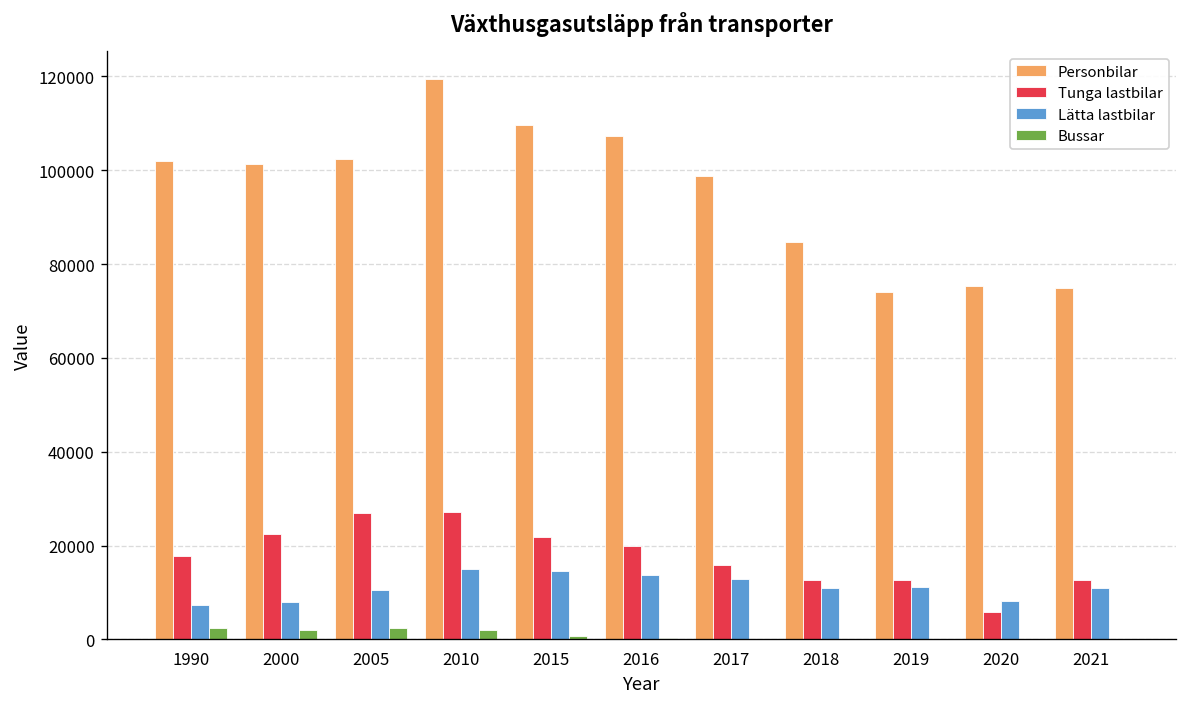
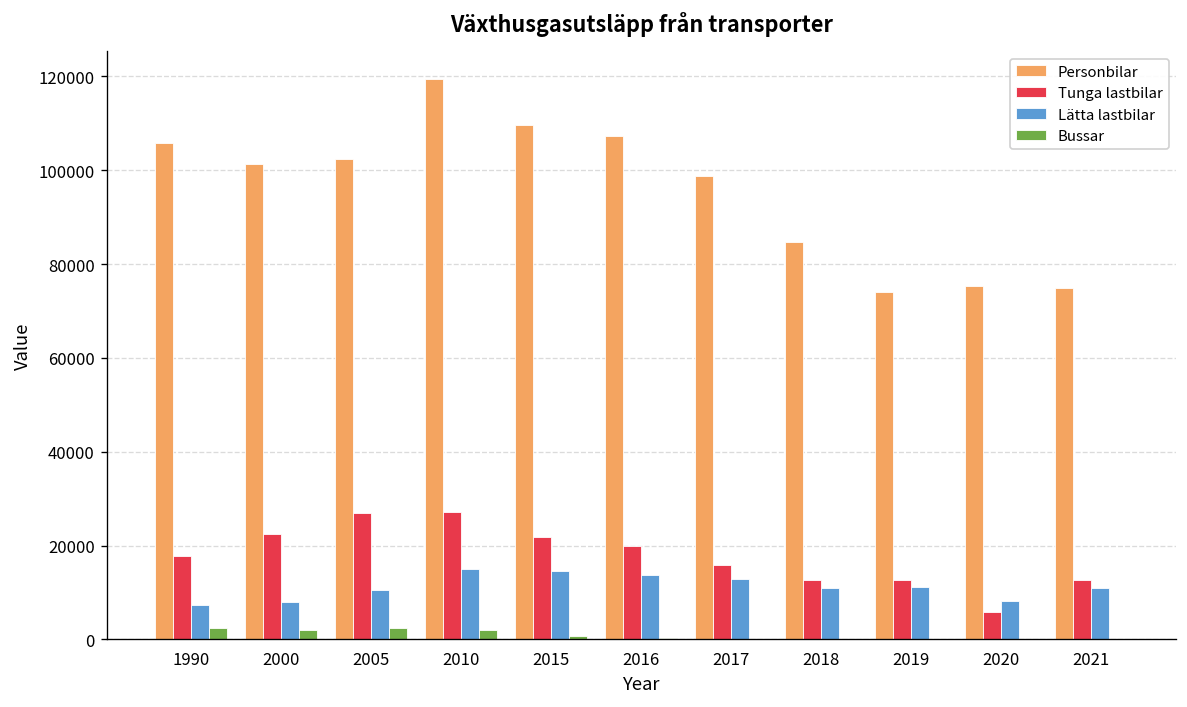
  {
    "Personbilar": {
-     "1990": 102000,
+     "1990": 106000,
      "2000": 101000,
      "2005": 102000,
      "2010": 119000,
      "2015": 110000,
      "2016": 107000,
      "2017": 99000,
      "2018": 85000,
      "2019": 74000,
      "2020": 75000,
      "2021": 75000
    },
    "Tunga lastbilar": {
      "1990": 18000,
      "2000": 23000,
      "2005": 27000,
      "2010": 27000,
      "2015": 22000,
      "2016": 20000,
      "2017": 16000,
      "2018": 13000,
      "2019": 13000,
      "2020": 6000,
      "2021": 13000
    },
    "Lätta lastbilar": {
      "1990": 7000,
      "2000": 8000,
      "2005": 11000,
      "2010": 15000,
      "2015": 15000,
      "2016": 14000,
      "2017": 13000,
      "2018": 11000,
      "2019": 11000,
      "2020": 8000,
      "2021": 11000
    },
    "Bussar": {
      "1990": 2000,
      "2000": 2000,
      "2005": 2000,
      "2010": 2000,
      "2015": 1000
    }
  }
